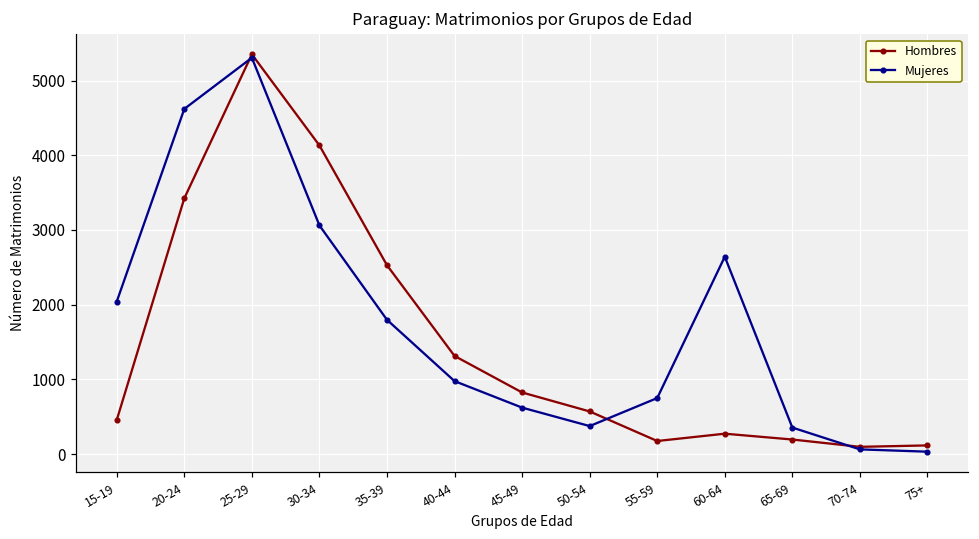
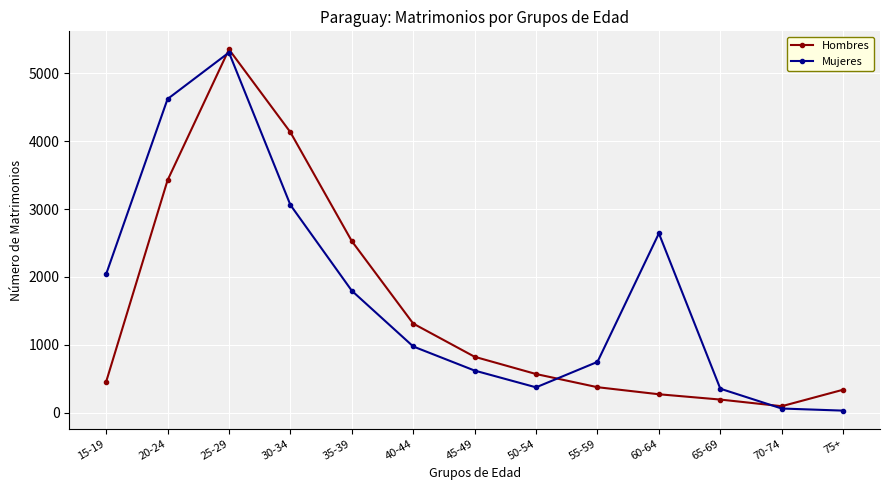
  {
    "Hombres": {
      "15-19": 500,
      "20-24": 3400,
      "25-29": 5400,
      "30-34": 4100,
      "35-39": 2500,
      "40-44": 1300,
      "45-49": 800,
      "50-54": 600,
-     "55-59": 200,
+     "55-59": 400,
      "60-64": 300,
      "65-69": 200,
-     "75+": 100
+     "75+": 300
    },
    "Mujeres": {
      "15-19": 2000,
      "20-24": 4600,
      "25-29": 5300,
      "30-34": 3100,
      "35-39": 1800,
      "40-44": 1000,
      "45-49": 600,
      "50-54": 400,
      "55-59": 700,
      "60-64": 2600,
      "65-69": 400,
      "75+": 0
    }
  }
